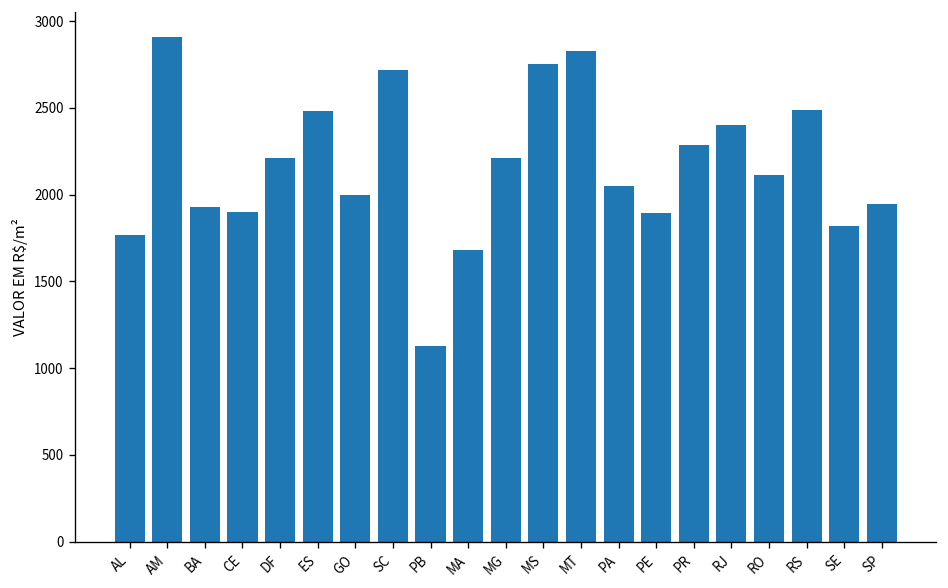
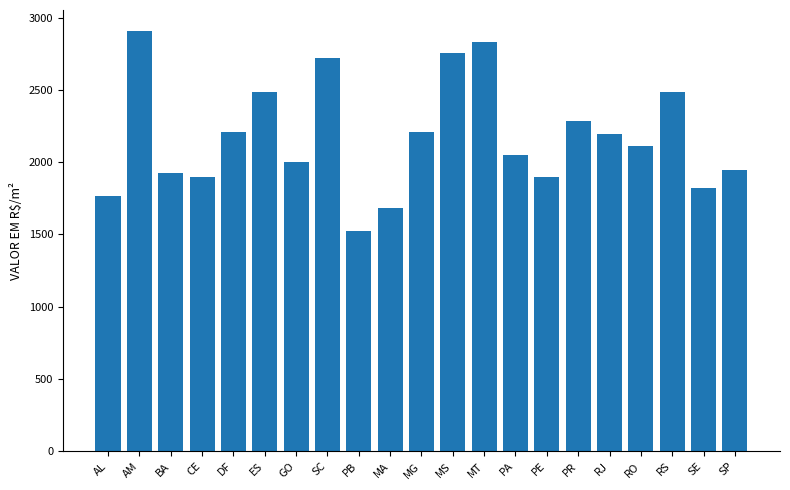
  {
    "AL": 1770,
    "AM": 2910,
    "BA": 1930,
    "CE": 1900,
    "DF": 2210,
    "ES": 2480,
    "GO": 2000,
    "SC": 2720,
-   "PB": 1130,
+   "PB": 1530,
    "MA": 1680,
    "MG": 2210,
    "MS": 2750,
    "MT": 2830,
    "PA": 2050,
    "PE": 1890,
    "PR": 2290,
-   "RJ": 2400,
+   "RJ": 2200,
    "RO": 2110,
    "RS": 2490,
    "SE": 1820,
    "SP": 1950
  }
